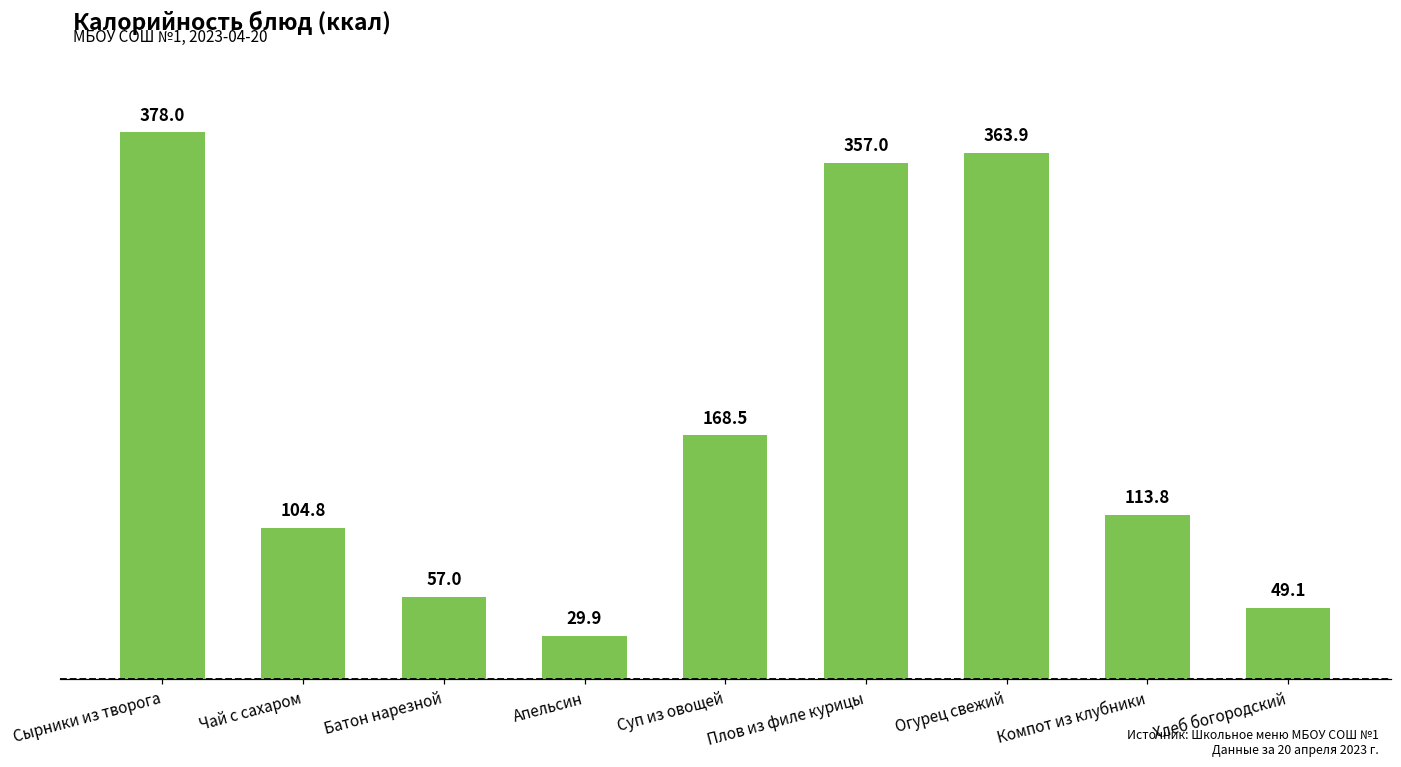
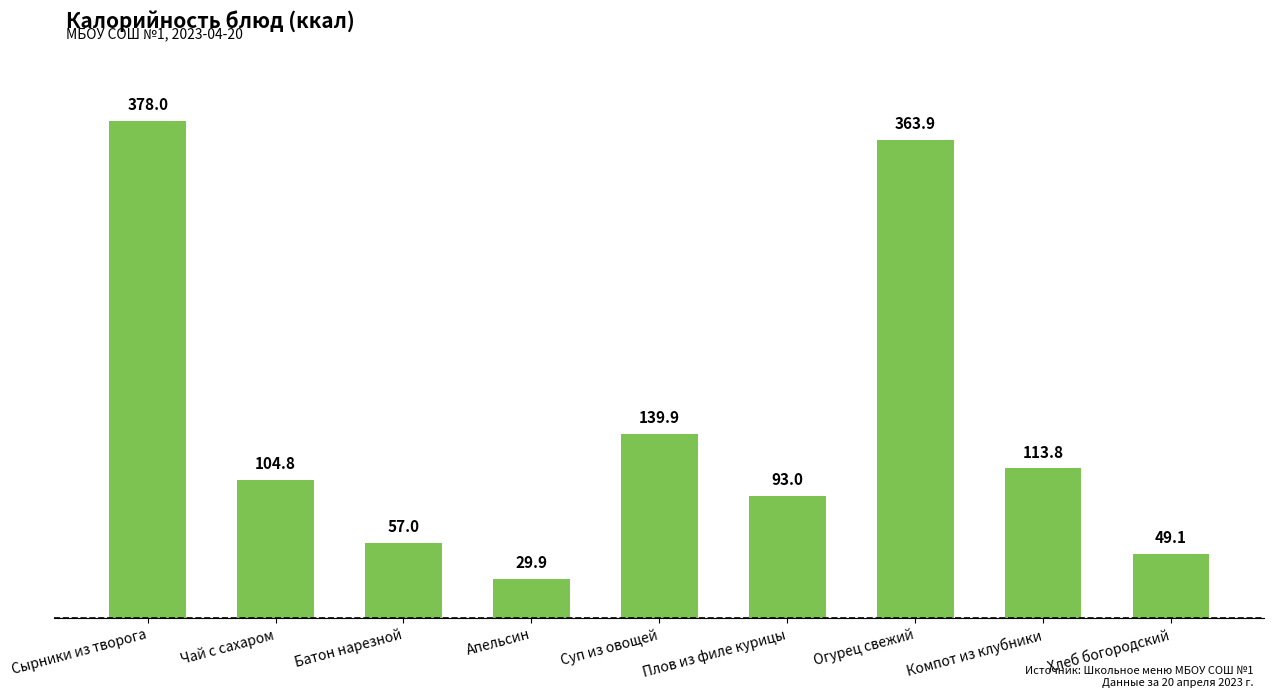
  {
    "Сырники из творога": 378.0,
    "Чай с сахаром": 104.8,
    "Батон нарезной": 57.0,
    "Апельсин": 29.9,
-   "Суп из овощей": 168.5,
-   "Плов из филе курицы": 357.0,
+   "Суп из овощей": 139.9,
+   "Плов из филе курицы": 93.0,
    "Огурец свежий": 363.9,
    "Компот из клубники": 113.8,
    "Хлеб богородский": 49.1
  }
